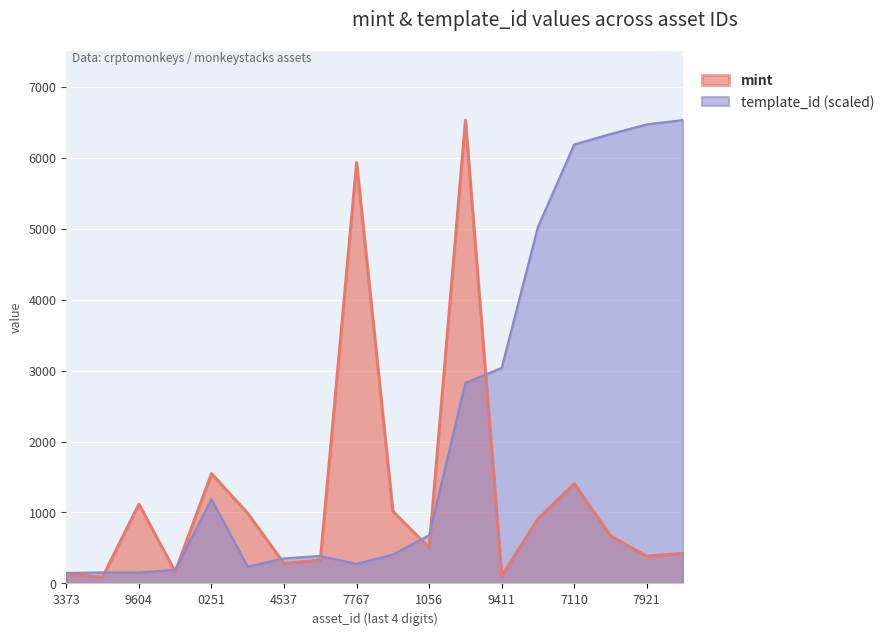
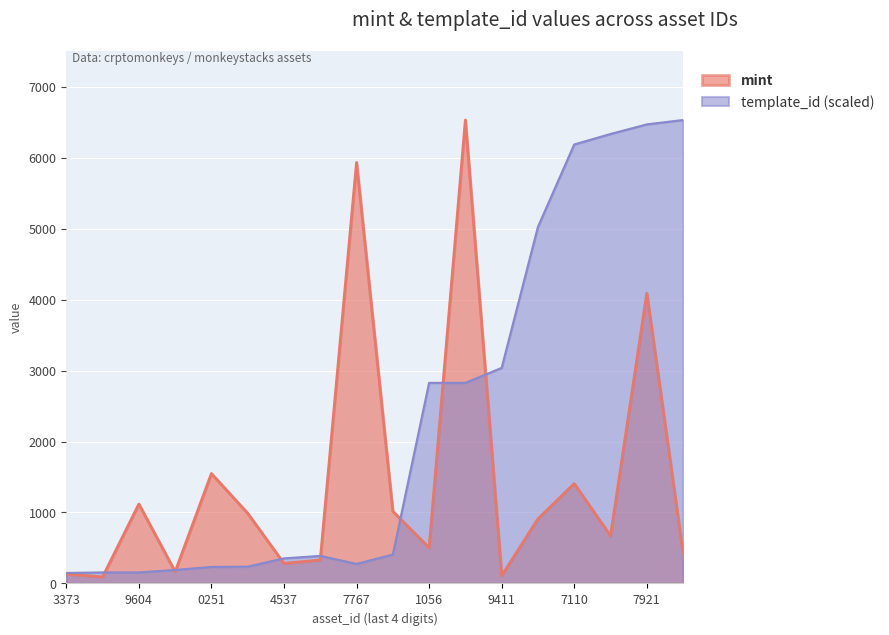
  {
    "mint": {
      "9604": 1100,
      "0251": 1500,
      "4537": 300,
      "7767": 5900,
      "1056": 500,
      "9411": 100,
      "7110": 1400,
-     "7921": 400
+     "7921": 4100
    },
    "template_id (scaled)": {
      "9604": 200,
-     "0251": 1200,
+     "0251": 200,
      "4537": 400,
      "7767": 300,
-     "1056": 700,
+     "1056": 2800,
      "9411": 3000,
      "7110": 6200,
      "7921": 6500
    }
  }
